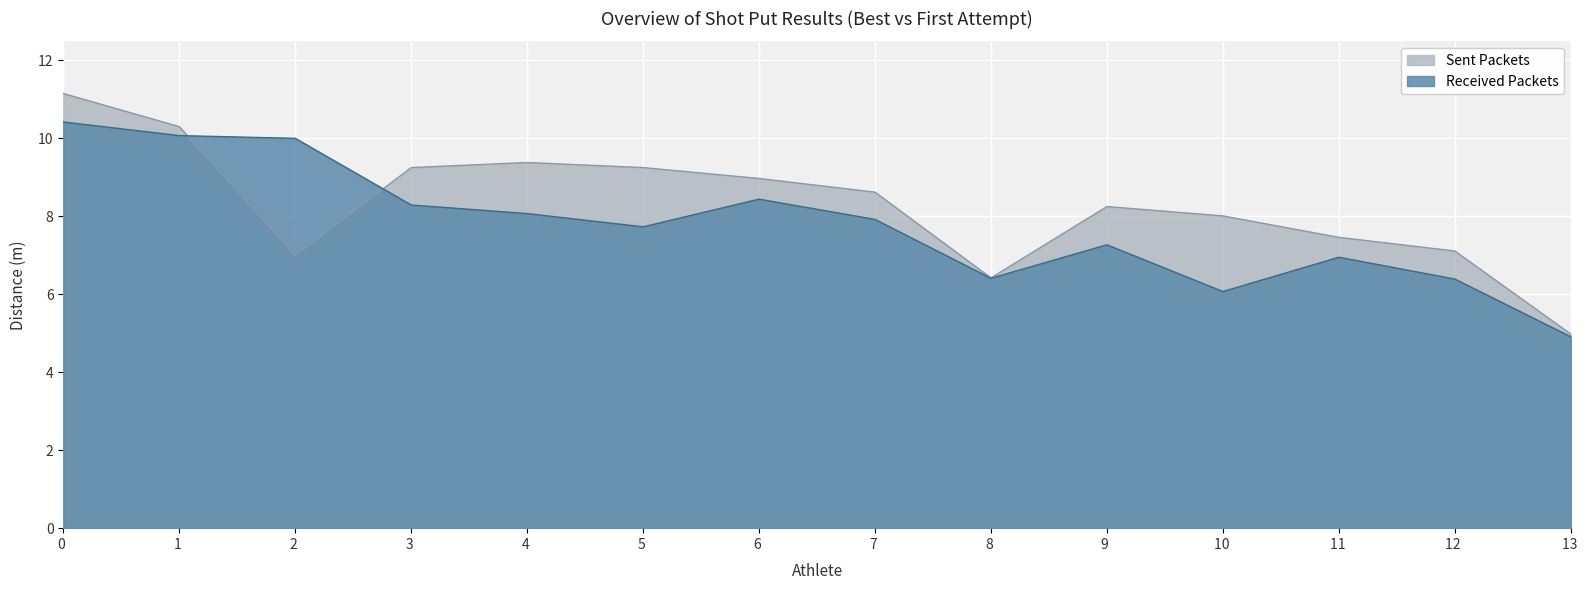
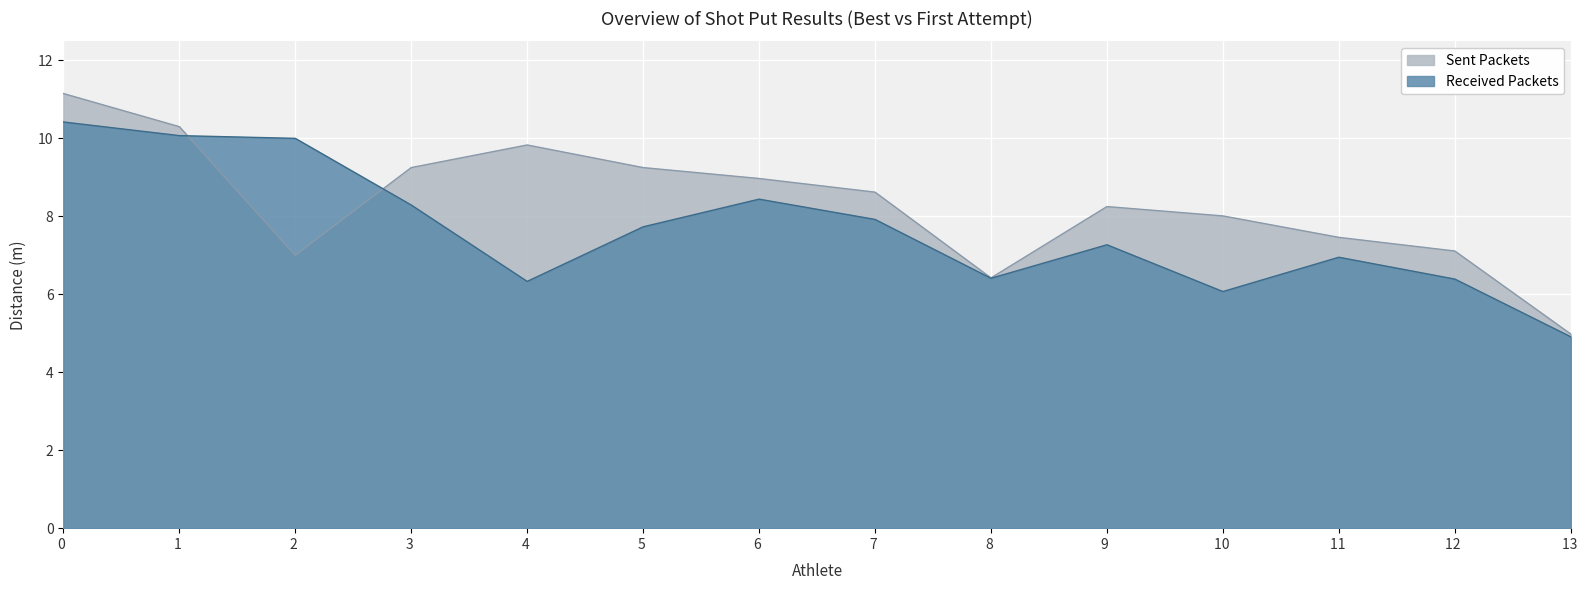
  {
    "Sent Packets": {
      "0": 11.2,
      "1": 10.3,
      "2": 7.0,
      "3": 9.3,
-     "4": 9.4,
+     "4": 9.8,
      "5": 9.3,
      "6": 9.0,
      "7": 8.6,
      "9": 8.3,
      "10": 8.0,
      "11": 7.5,
      "12": 7.1,
      "13": 5.0
    },
    "Received Packets": {
      "0": 10.4,
      "1": 10.1,
      "2": 10.0,
      "3": 8.3,
-     "4": 8.1,
+     "4": 6.3,
      "5": 7.7,
      "6": 8.4,
      "7": 7.9,
      "9": 7.3,
      "10": 6.1,
      "11": 7.0,
      "12": 6.4,
      "13": 4.9
    }
  }
